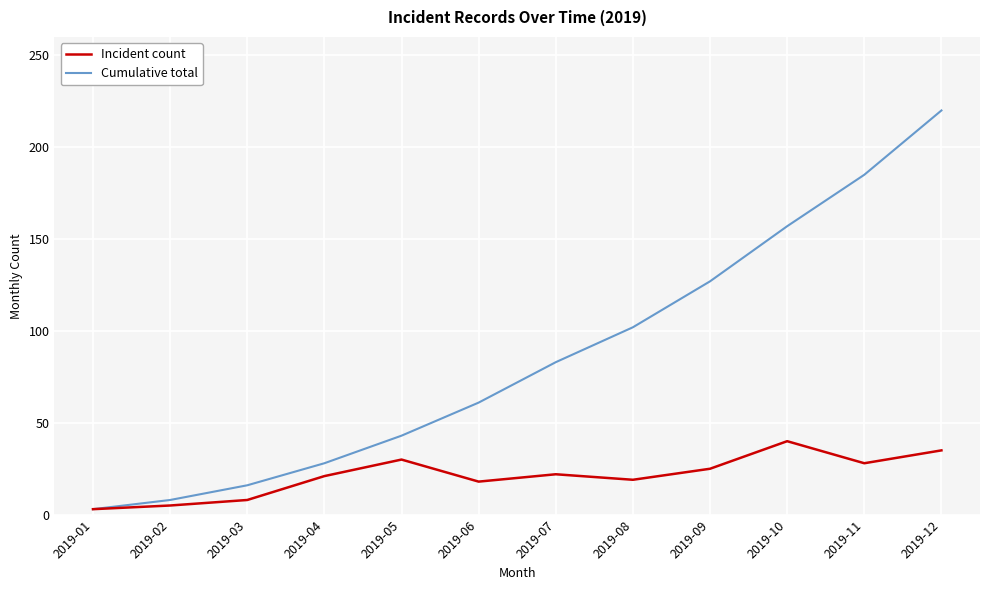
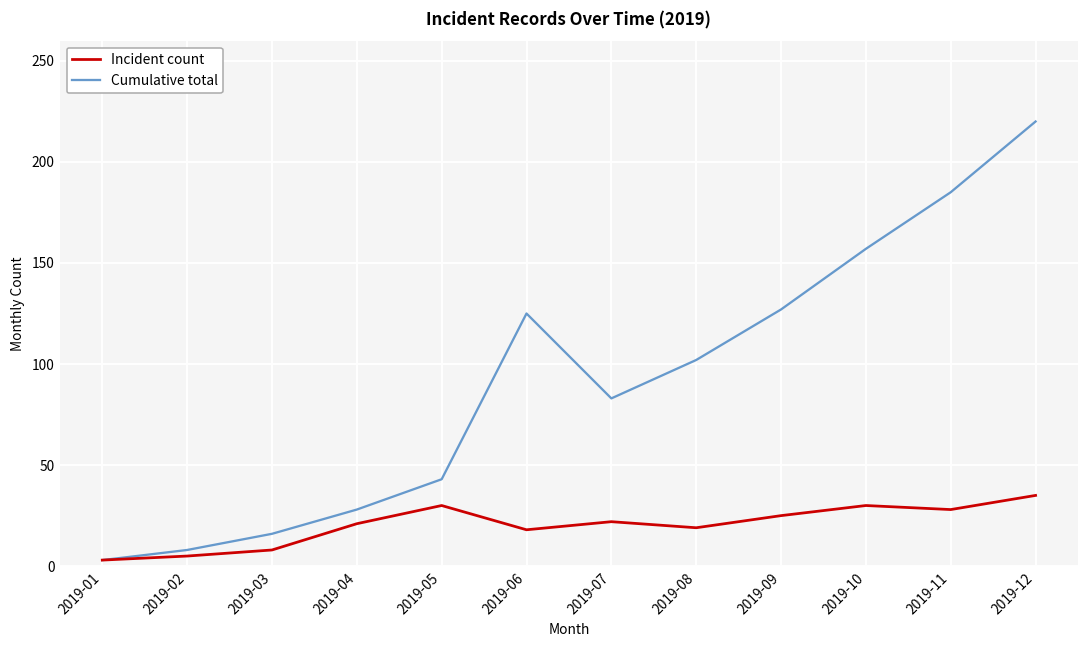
  {
    "Incident count": {
      "2019-02": 5,
      "2019-03": 8,
      "2019-04": 21,
      "2019-05": 30,
      "2019-06": 18,
      "2019-07": 22,
      "2019-08": 19,
      "2019-09": 25,
-     "2019-10": 40,
+     "2019-10": 30,
      "2019-11": 28,
      "2019-12": 35
    },
    "Cumulative total": {
      "2019-02": 8,
      "2019-03": 16,
      "2019-04": 28,
      "2019-05": 43,
-     "2019-06": 61,
+     "2019-06": 125,
      "2019-07": 83,
      "2019-08": 102,
      "2019-09": 127,
      "2019-10": 157,
      "2019-11": 185,
      "2019-12": 220
    }
  }
